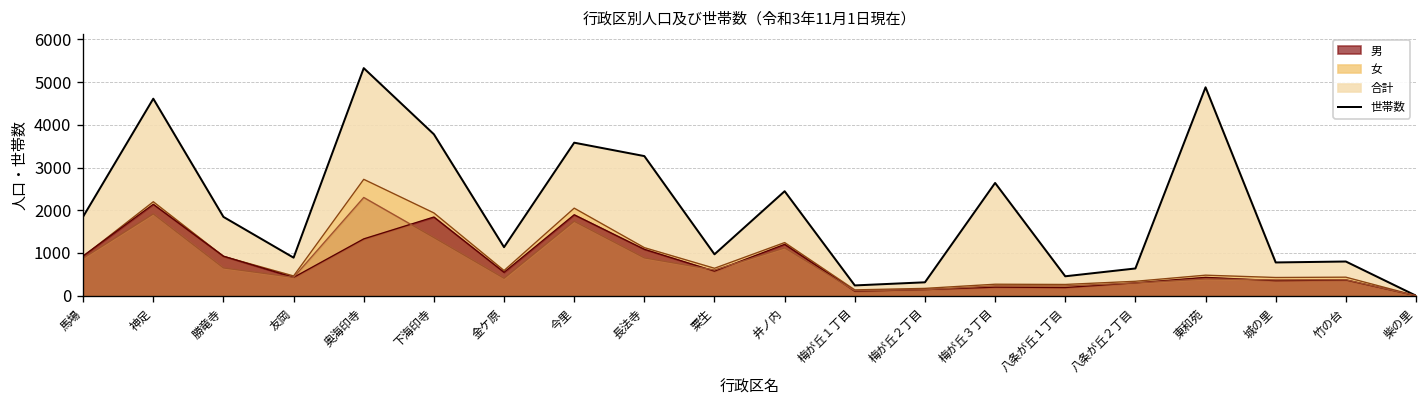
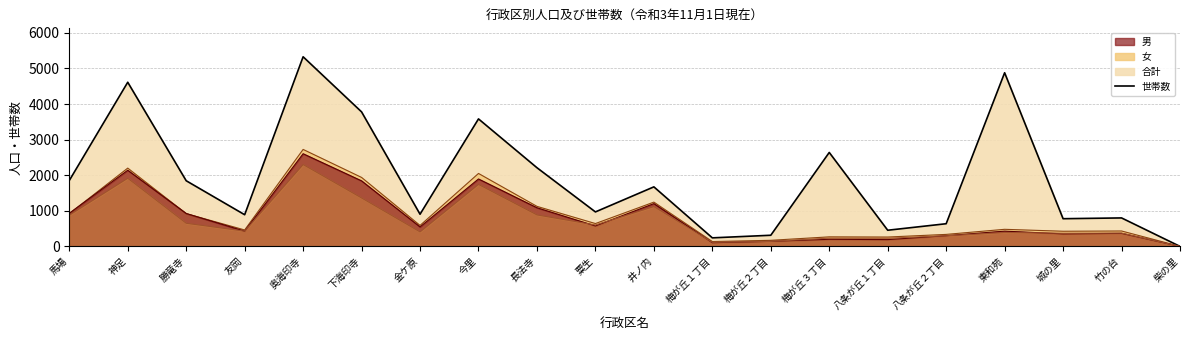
  {
    "合計": {
      "馬場": 1900,
      "神足": 4600,
      "勝竜寺": 1800,
      "友岡": 900,
      "奥海印寺": 5300,
      "下海印寺": 3800,
-     "金ケ原": 1100,
+     "金ケ原": 900,
      "今里": 3600,
-     "長法寺": 3300,
+     "長法寺": 2200,
      "粟生": 1000,
-     "井ノ内": 2400,
+     "井ノ内": 1700,
      "梅が丘１丁目": 200,
      "梅が丘２丁目": 300,
      "梅が丘３丁目": 2600,
      "八条が丘１丁目": 500,
      "八条が丘２丁目": 600,
      "東和苑": 4900,
      "城の里": 800,
      "竹の台": 800
    },
    "男": {
-     "奥海印寺": 1300,
+     "奥海印寺": 2600,
      "下海印寺": 1800,
      "今里": 1900
    }
  }
